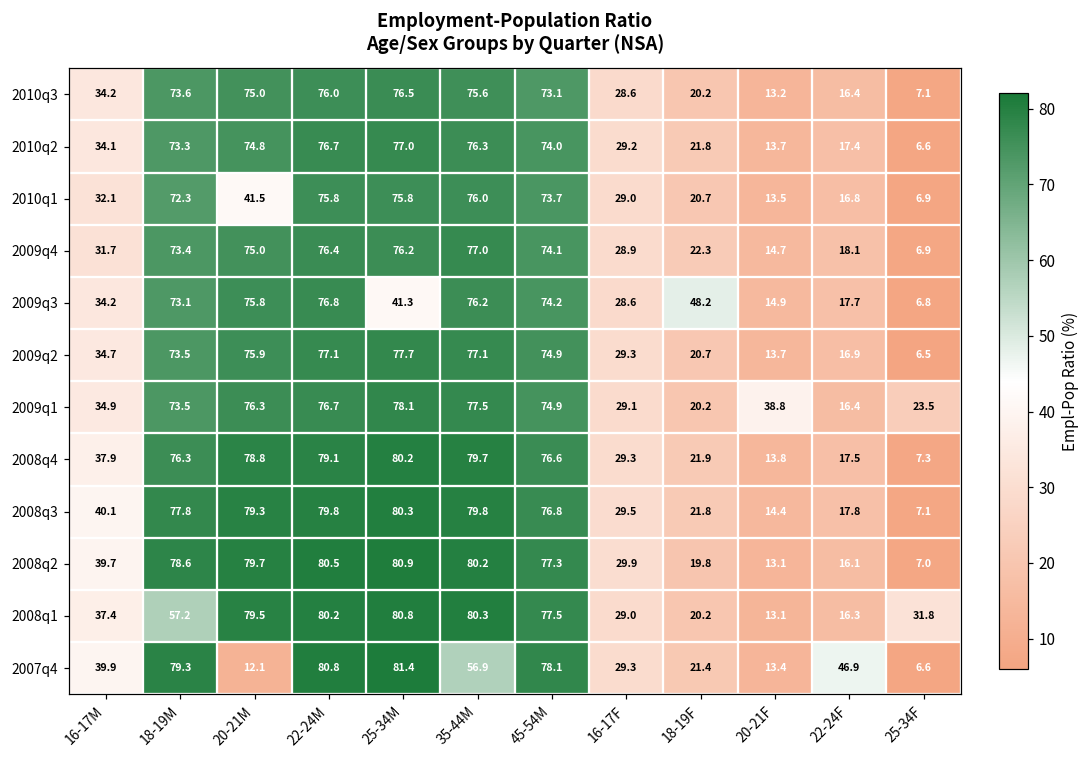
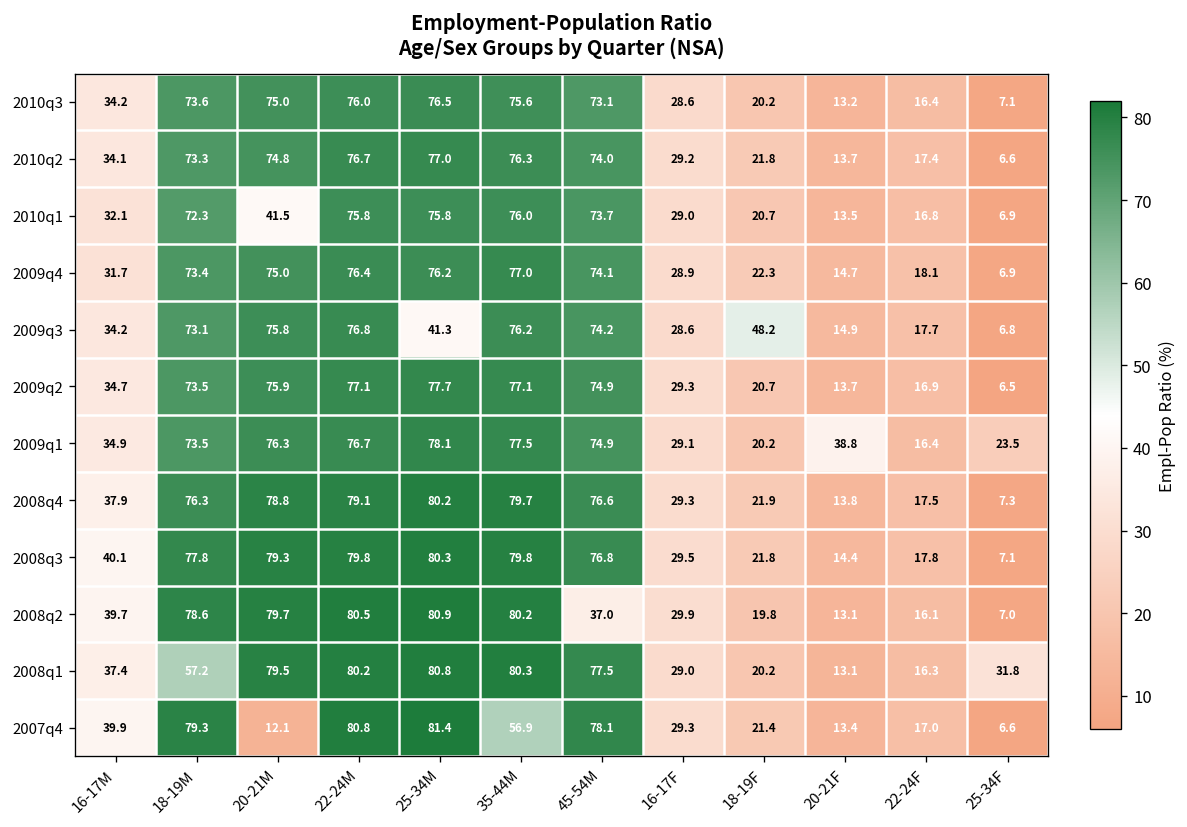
  {
    "2010q3": {
      "16-17M": 34.2,
      "18-19M": 73.6,
      "20-21M": 75.0,
      "22-24M": 76.0,
      "25-34M": 76.5,
      "35-44M": 75.6,
      "45-54M": 73.1,
      "16-17F": 28.6,
      "18-19F": 20.2,
      "20-21F": 13.2,
      "22-24F": 16.4,
      "25-34F": 7.1
    },
    "2010q2": {
      "16-17M": 34.1,
      "18-19M": 73.3,
      "20-21M": 74.8,
      "22-24M": 76.7,
      "25-34M": 77.0,
      "35-44M": 76.3,
      "45-54M": 74.0,
      "16-17F": 29.2,
      "18-19F": 21.8,
      "20-21F": 13.7,
      "22-24F": 17.4,
      "25-34F": 6.6
    },
    "2010q1": {
      "16-17M": 32.1,
      "18-19M": 72.3,
      "20-21M": 41.5,
      "22-24M": 75.8,
      "25-34M": 75.8,
      "35-44M": 76.0,
      "45-54M": 73.7,
      "16-17F": 29.0,
      "18-19F": 20.7,
      "20-21F": 13.5,
      "22-24F": 16.8,
      "25-34F": 6.9
    },
    "2009q4": {
      "16-17M": 31.7,
      "18-19M": 73.4,
      "20-21M": 75.0,
      "22-24M": 76.4,
      "25-34M": 76.2,
      "35-44M": 77.0,
      "45-54M": 74.1,
      "16-17F": 28.9,
      "18-19F": 22.3,
      "20-21F": 14.7,
      "22-24F": 18.1,
      "25-34F": 6.9
    },
    "2009q3": {
      "16-17M": 34.2,
      "18-19M": 73.1,
      "20-21M": 75.8,
      "22-24M": 76.8,
      "25-34M": 41.3,
      "35-44M": 76.2,
      "45-54M": 74.2,
      "16-17F": 28.6,
      "18-19F": 48.2,
      "20-21F": 14.9,
      "22-24F": 17.7,
      "25-34F": 6.8
    },
    "2009q2": {
      "16-17M": 34.7,
      "18-19M": 73.5,
      "20-21M": 75.9,
      "22-24M": 77.1,
      "25-34M": 77.7,
      "35-44M": 77.1,
      "45-54M": 74.9,
      "16-17F": 29.3,
      "18-19F": 20.7,
      "20-21F": 13.7,
      "22-24F": 16.9,
      "25-34F": 6.5
    },
    "2009q1": {
      "16-17M": 34.9,
      "18-19M": 73.5,
      "20-21M": 76.3,
      "22-24M": 76.7,
      "25-34M": 78.1,
      "35-44M": 77.5,
      "45-54M": 74.9,
      "16-17F": 29.1,
      "18-19F": 20.2,
      "20-21F": 38.8,
      "22-24F": 16.4,
      "25-34F": 23.5
    },
    "2008q4": {
      "16-17M": 37.9,
      "18-19M": 76.3,
      "20-21M": 78.8,
      "22-24M": 79.1,
      "25-34M": 80.2,
      "35-44M": 79.7,
      "45-54M": 76.6,
      "16-17F": 29.3,
      "18-19F": 21.9,
      "20-21F": 13.8,
      "22-24F": 17.5,
      "25-34F": 7.3
    },
    "2008q3": {
      "16-17M": 40.1,
      "18-19M": 77.8,
      "20-21M": 79.3,
      "22-24M": 79.8,
      "25-34M": 80.3,
      "35-44M": 79.8,
      "45-54M": 76.8,
      "16-17F": 29.5,
      "18-19F": 21.8,
      "20-21F": 14.4,
      "22-24F": 17.8,
      "25-34F": 7.1
    },
    "2008q2": {
      "16-17M": 39.7,
      "18-19M": 78.6,
      "20-21M": 79.7,
      "22-24M": 80.5,
      "25-34M": 80.9,
      "35-44M": 80.2,
-     "45-54M": 77.3,
+     "45-54M": 37.0,
      "16-17F": 29.9,
      "18-19F": 19.8,
      "20-21F": 13.1,
      "22-24F": 16.1,
      "25-34F": 7.0
    },
    "2008q1": {
      "16-17M": 37.4,
      "18-19M": 57.2,
      "20-21M": 79.5,
      "22-24M": 80.2,
      "25-34M": 80.8,
      "35-44M": 80.3,
      "45-54M": 77.5,
      "16-17F": 29.0,
      "18-19F": 20.2,
      "20-21F": 13.1,
      "22-24F": 16.3,
      "25-34F": 31.8
    },
    "2007q4": {
      "16-17M": 39.9,
      "18-19M": 79.3,
      "20-21M": 12.1,
      "22-24M": 80.8,
      "25-34M": 81.4,
      "35-44M": 56.9,
      "45-54M": 78.1,
      "16-17F": 29.3,
      "18-19F": 21.4,
      "20-21F": 13.4,
-     "22-24F": 46.9,
+     "22-24F": 17.0,
      "25-34F": 6.6
    }
  }
